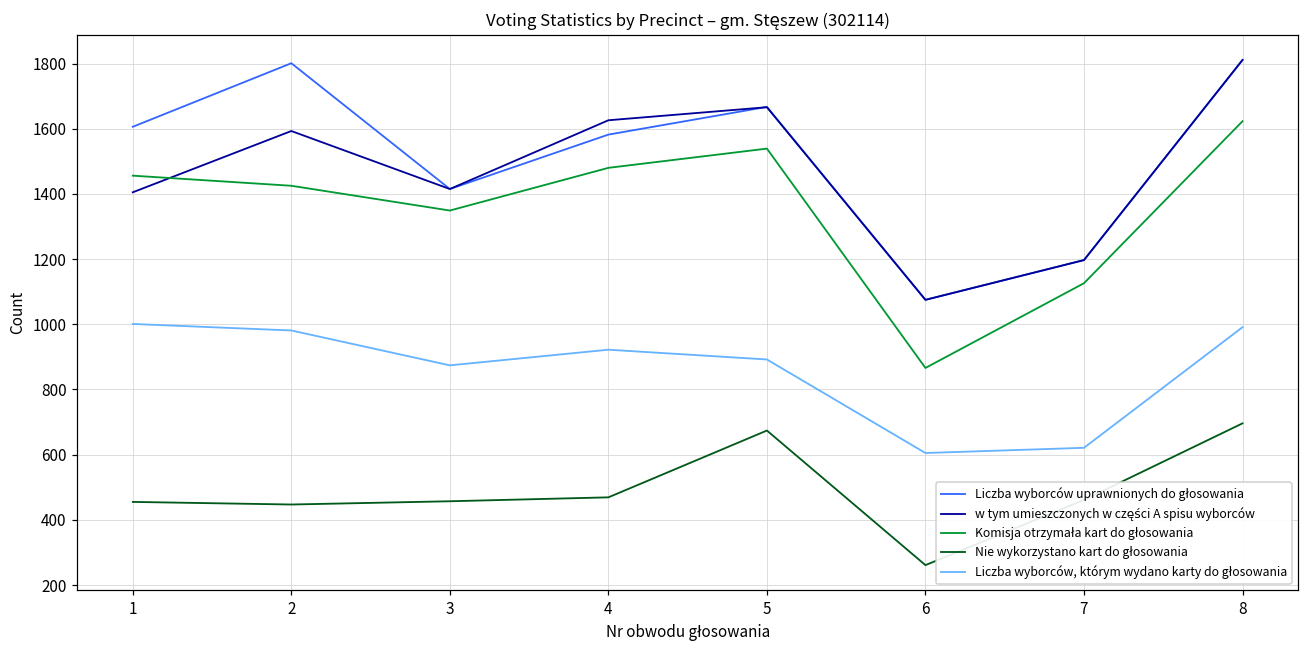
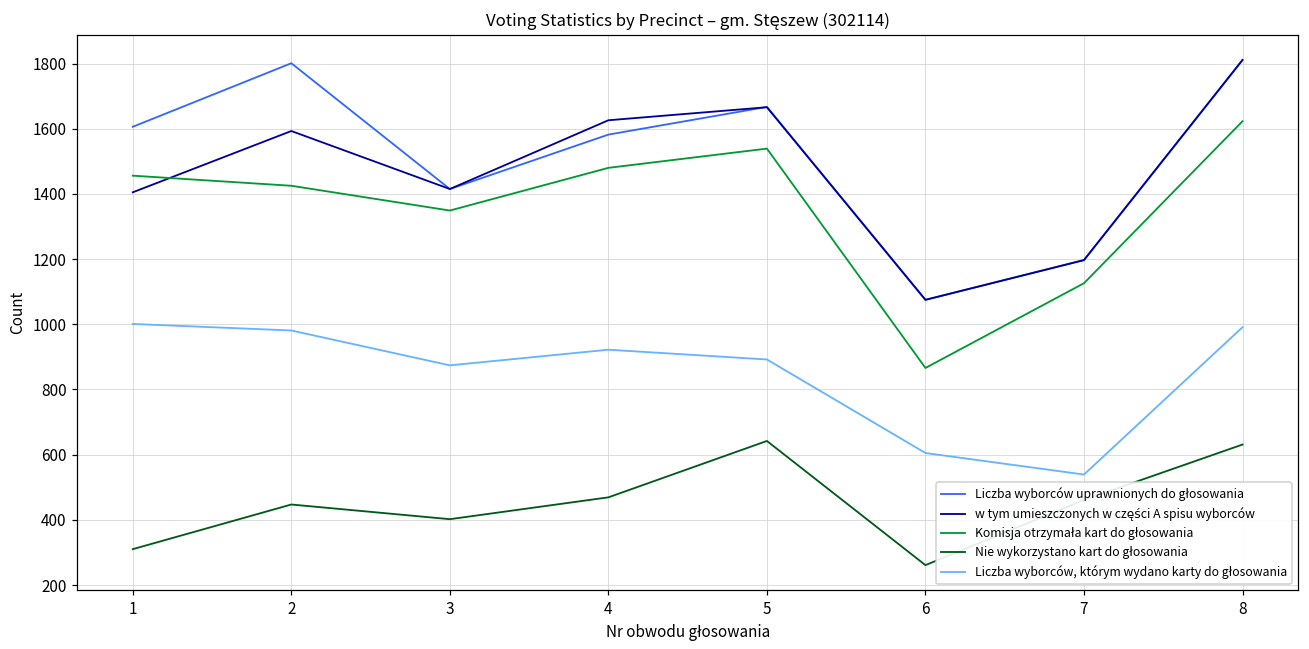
  {
    "Liczba wyborców uprawnionych do głosowania": {
      "1": 1610,
      "2": 1800,
      "4": 1580
    },
    "w tym umieszczonych w części A spisu wyborców": {
      "1": 1410,
      "2": 1590,
      "4": 1630
    },
    "Komisja otrzymała kart do głosowania": {
      "1": 1460,
      "2": 1430,
      "3": 1350,
      "4": 1480,
      "5": 1540,
      "6": 870,
      "7": 1130,
      "8": 1620
    },
    "Nie wykorzystano kart do głosowania": {
-     "1": 460,
+     "1": 310,
      "2": 450,
-     "3": 460,
+     "3": 400,
      "4": 470,
-     "5": 670,
+     "5": 640,
      "6": 260,
-     "8": 700
+     "8": 630
    },
    "Liczba wyborców, którym wydano karty do głosowania": {
      "1": 1000,
      "2": 980,
      "3": 870,
      "4": 920,
      "5": 890,
      "6": 610,
-     "7": 620,
+     "7": 540,
      "8": 990
    }
  }
